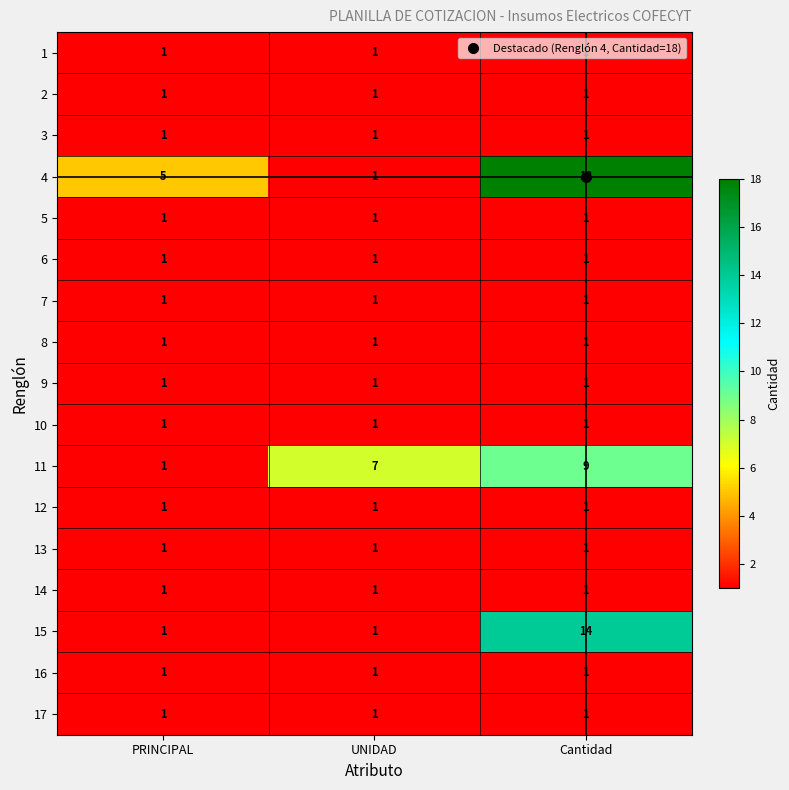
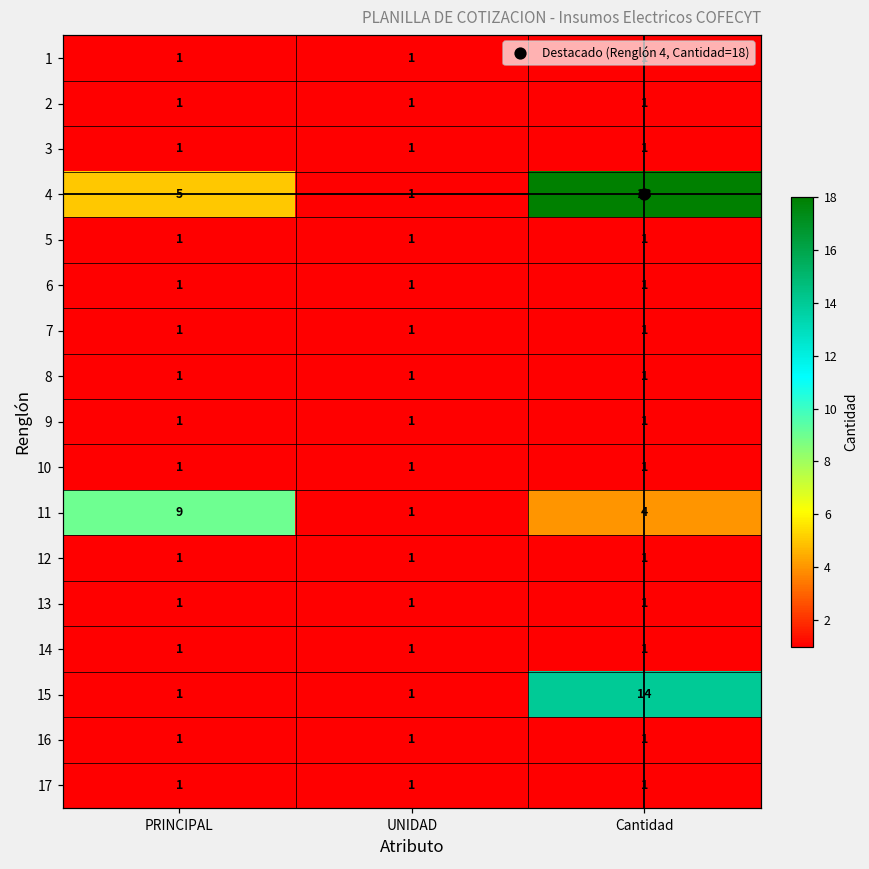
  {
    "1": {
      "PRINCIPAL": 1,
      "UNIDAD": 1
    },
    "2": {
      "PRINCIPAL": 1,
      "UNIDAD": 1,
      "Cantidad": 1
    },
    "3": {
      "PRINCIPAL": 1,
      "UNIDAD": 1,
      "Cantidad": 1
    },
    "4": {
      "PRINCIPAL": 5,
      "UNIDAD": 1
    },
    "5": {
      "PRINCIPAL": 1,
      "UNIDAD": 1,
      "Cantidad": 1
    },
    "6": {
      "PRINCIPAL": 1,
      "UNIDAD": 1,
      "Cantidad": 1
    },
    "7": {
      "PRINCIPAL": 1,
      "UNIDAD": 1,
      "Cantidad": 1
    },
    "8": {
      "PRINCIPAL": 1,
      "UNIDAD": 1,
      "Cantidad": 1
    },
    "9": {
      "PRINCIPAL": 1,
      "UNIDAD": 1,
      "Cantidad": 1
    },
    "10": {
      "PRINCIPAL": 1,
      "UNIDAD": 1,
      "Cantidad": 1
    },
    "11": {
-     "PRINCIPAL": 1,
-     "UNIDAD": 7,
-     "Cantidad": 9
+     "PRINCIPAL": 9,
+     "UNIDAD": 1,
+     "Cantidad": 4
    },
    "12": {
      "PRINCIPAL": 1,
      "UNIDAD": 1,
      "Cantidad": 1
    },
    "13": {
      "PRINCIPAL": 1,
      "UNIDAD": 1,
      "Cantidad": 1
    },
    "14": {
      "PRINCIPAL": 1,
      "UNIDAD": 1,
      "Cantidad": 1
    },
    "15": {
      "PRINCIPAL": 1,
      "UNIDAD": 1,
      "Cantidad": 14
    },
    "16": {
      "PRINCIPAL": 1,
      "UNIDAD": 1,
      "Cantidad": 1
    },
    "17": {
      "PRINCIPAL": 1,
      "UNIDAD": 1,
      "Cantidad": 1
    }
  }
